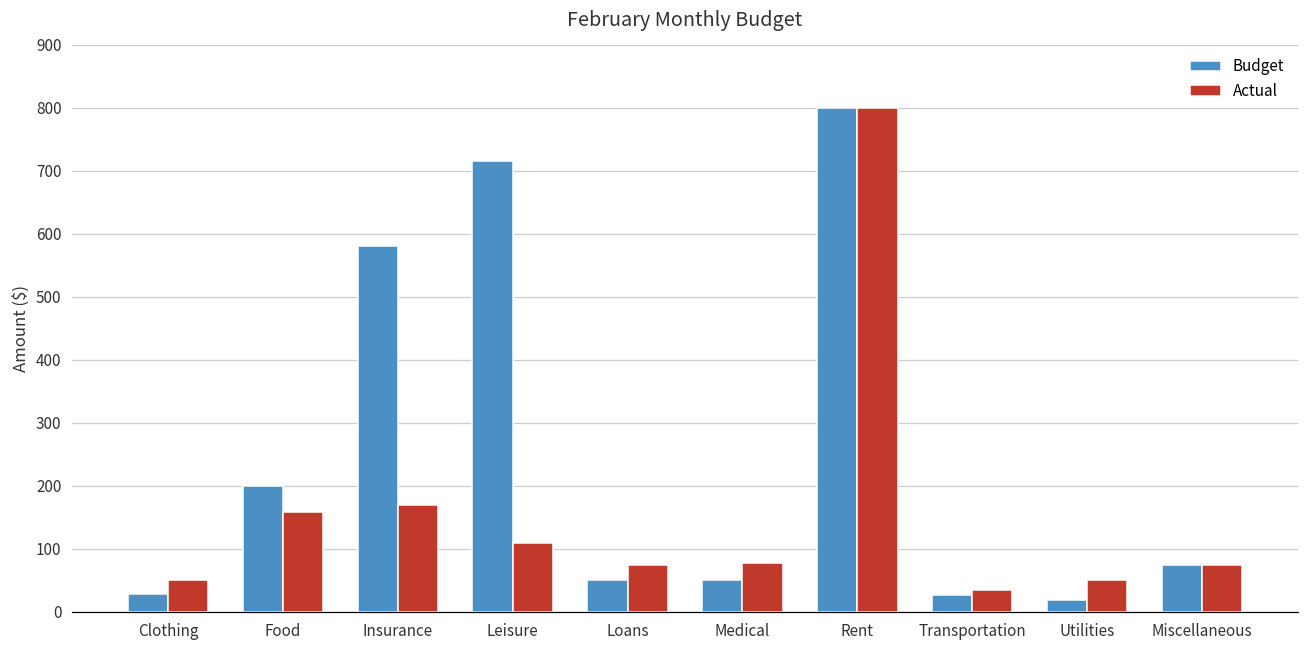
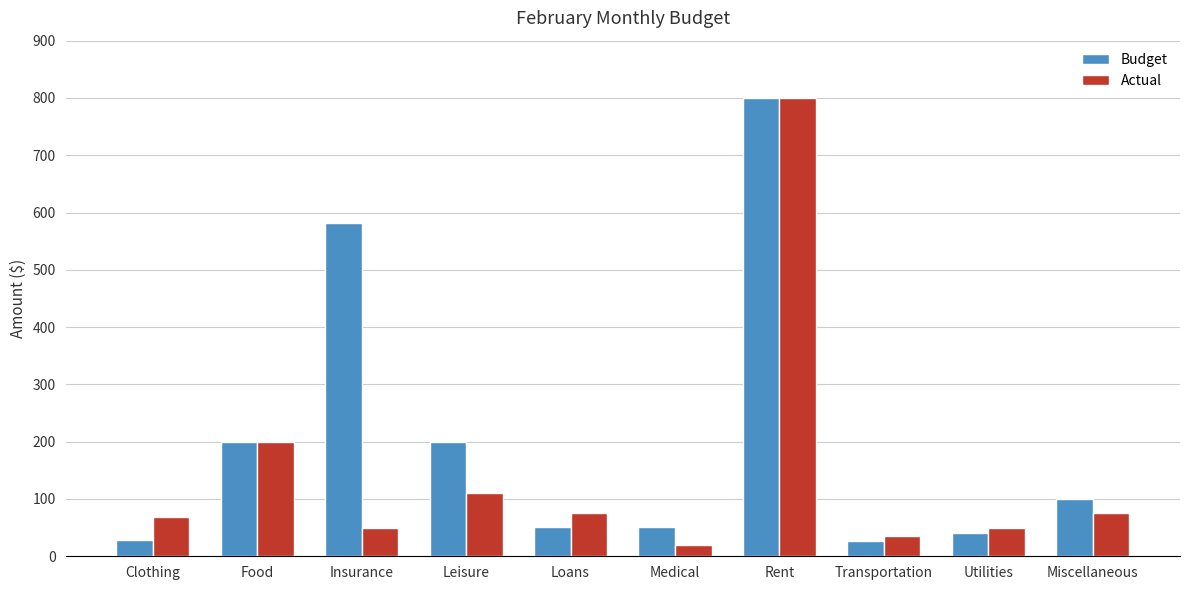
  {
    "Budget": {
      "Clothing": 30,
      "Food": 200,
      "Insurance": 580,
-     "Leisure": 720,
+     "Leisure": 200,
      "Loans": 50,
      "Medical": 50,
      "Rent": 800,
      "Transportation": 30,
-     "Utilities": 20,
-     "Miscellaneous": 80
+     "Utilities": 40,
+     "Miscellaneous": 100
    },
    "Actual": {
-     "Clothing": 50,
-     "Food": 160,
-     "Insurance": 170,
+     "Clothing": 70,
+     "Food": 200,
+     "Insurance": 50,
      "Leisure": 110,
      "Loans": 80,
-     "Medical": 80,
+     "Medical": 20,
      "Rent": 800,
      "Transportation": 40,
      "Utilities": 50,
      "Miscellaneous": 80
    }
  }
